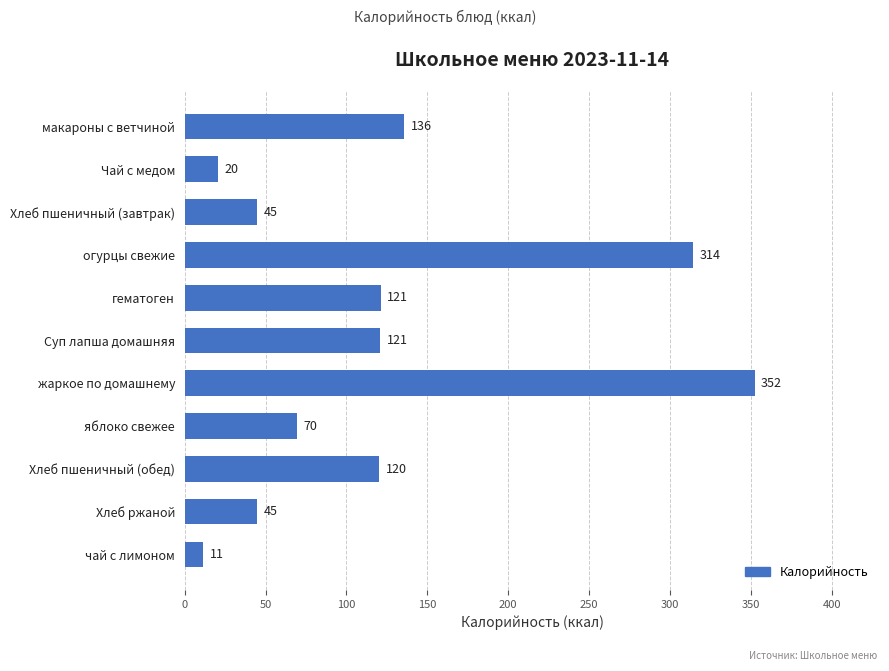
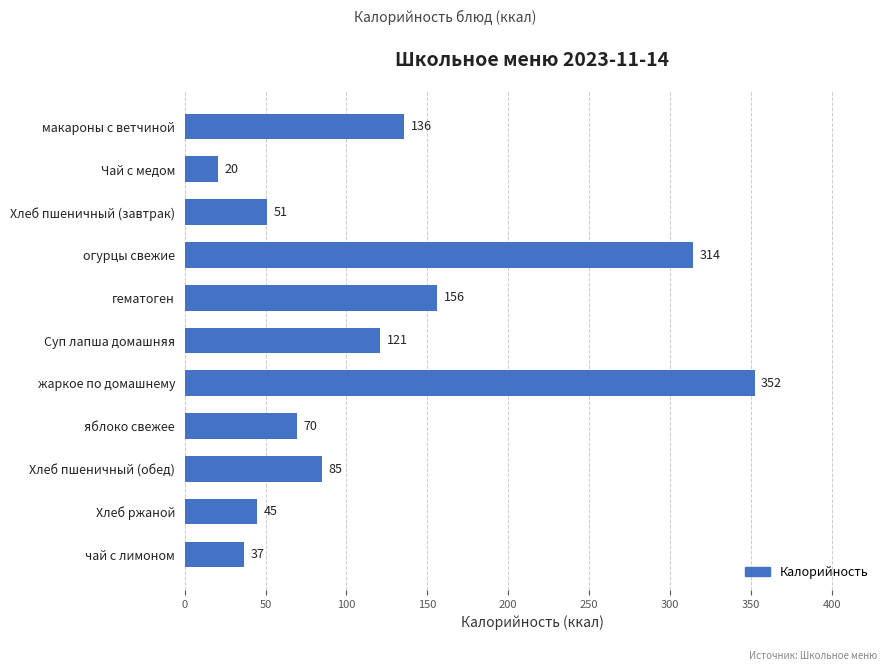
  {
    "макароны с ветчиной": 136,
    "Чай с медом": 20,
-   "Хлеб пшеничный (завтрак)": 45,
+   "Хлеб пшеничный (завтрак)": 51,
    "огурцы свежие": 314,
-   "гематоген": 121,
+   "гематоген": 156,
    "Суп лапша домашняя": 121,
    "жаркое по домашнему": 352,
    "яблоко свежее": 70,
-   "Хлеб пшеничный (обед)": 120,
+   "Хлеб пшеничный (обед)": 85,
    "Хлеб ржаной": 45,
-   "чай с лимоном": 11
+   "чай с лимоном": 37
  }
